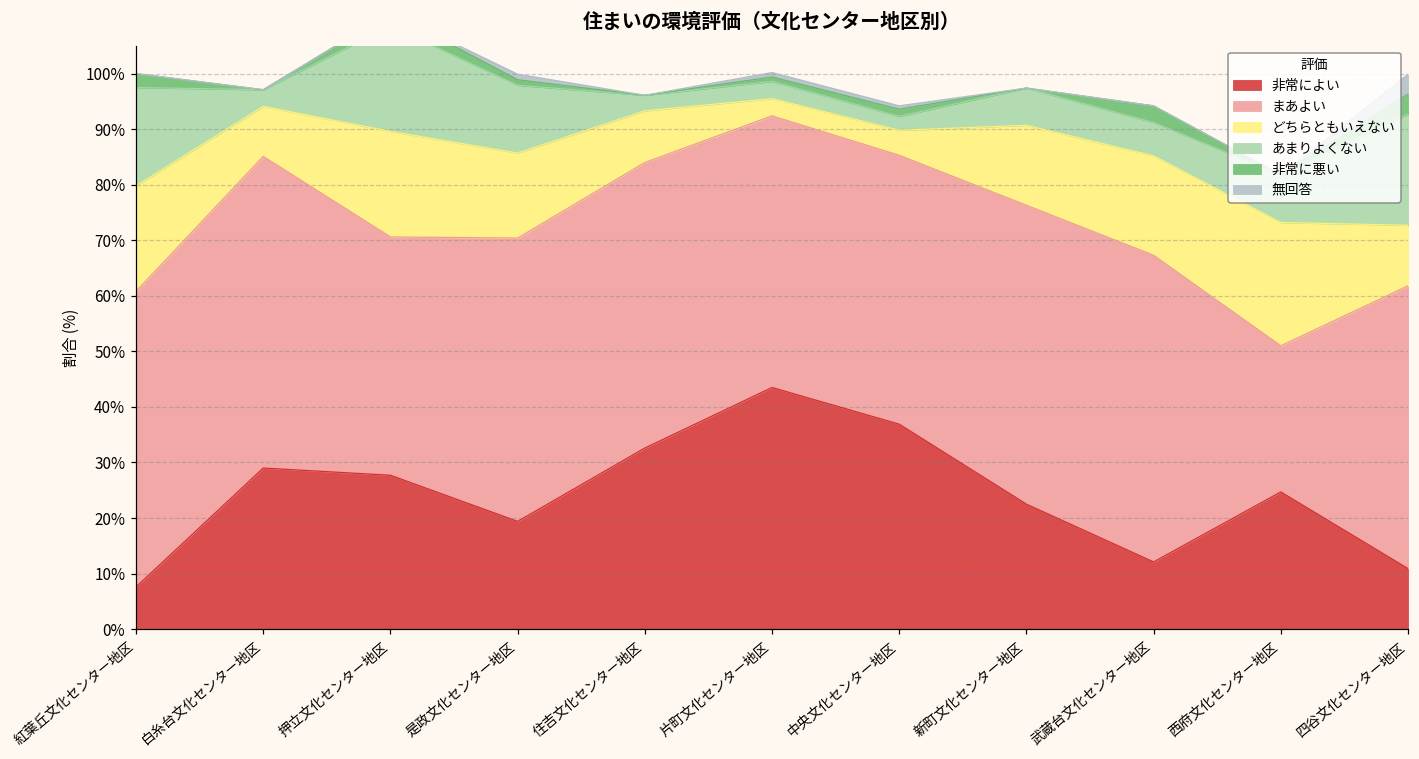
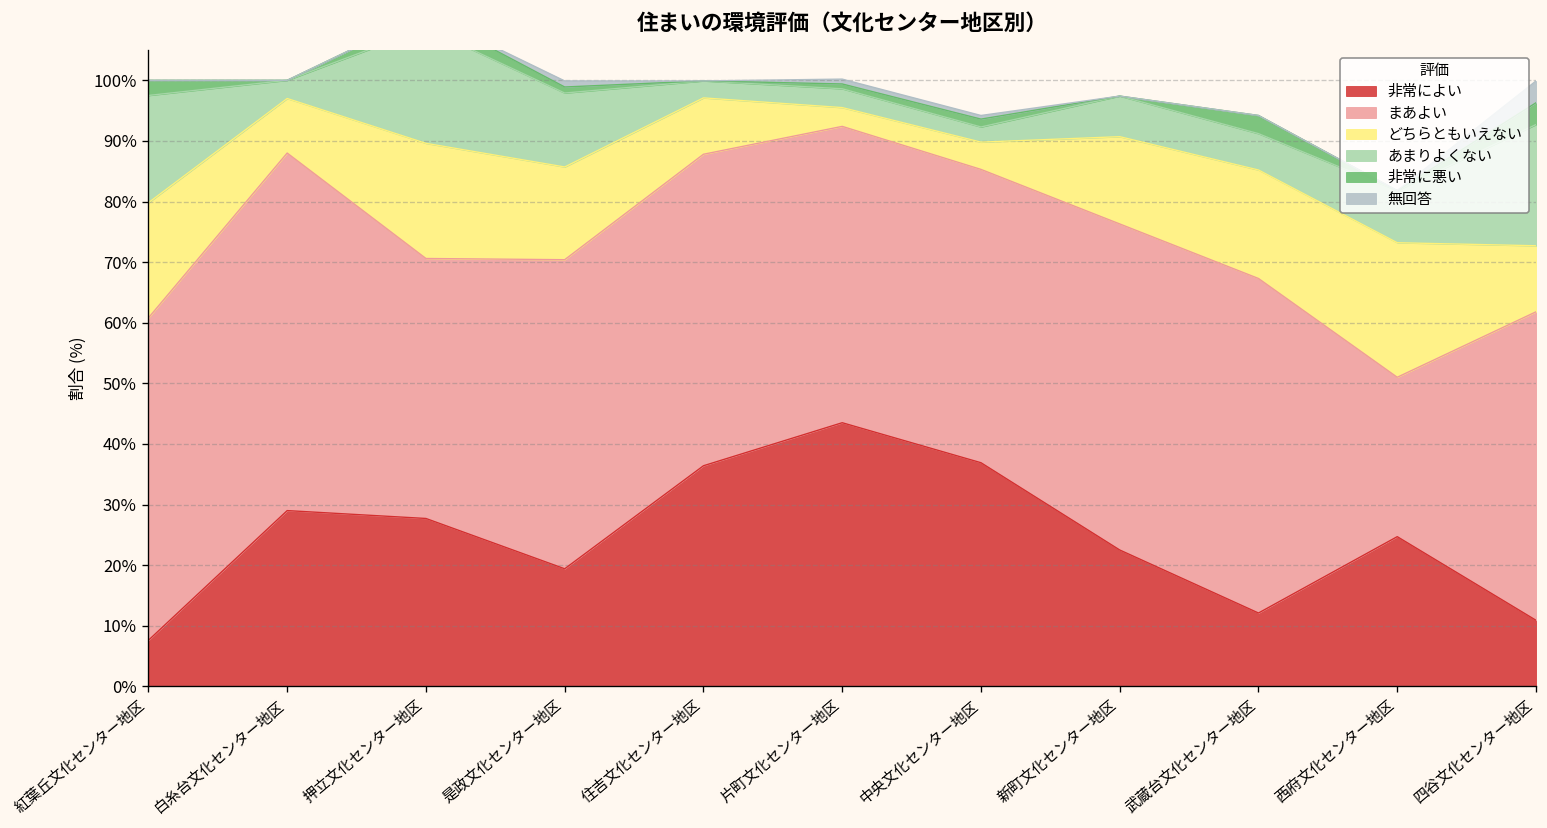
  {
    "非常によい": {
      "紅葉丘文化センター地区": "8%",
      "白糸台文化センター地区": "29%",
      "押立文化センター地区": "28%",
      "是政文化センター地区": "19%",
-     "住吉文化センター地区": "33%",
+     "住吉文化センター地区": "36%",
      "片町文化センター地区": "44%",
      "中央文化センター地区": "37%",
      "新町文化センター地区": "23%",
      "武蔵台文化センター地区": "12%",
      "西府文化センター地区": "25%",
      "四谷文化センター地区": "11%"
    },
    "まあよい": {
      "紅葉丘文化センター地区": "53%",
-     "白糸台文化センター地区": "56%",
+     "白糸台文化センター地区": "59%",
      "押立文化センター地区": "43%",
      "是政文化センター地区": "51%",
      "住吉文化センター地区": "51%",
      "片町文化センター地区": "49%",
      "中央文化センター地区": "48%",
      "新町文化センター地区": "54%",
      "武蔵台文化センター地区": "55%",
      "西府文化センター地区": "26%",
      "四谷文化センター地区": "51%"
    },
    "どちらともいえない": {
      "紅葉丘文化センター地区": "19%",
      "白糸台文化センター地区": "9%",
      "押立文化センター地区": "19%",
      "是政文化センター地区": "15%",
      "住吉文化センター地区": "9%",
      "片町文化センター地区": "3%",
      "中央文化センター地区": "5%",
      "新町文化センター地区": "14%",
      "武蔵台文化センター地区": "18%",
      "西府文化センター地区": "22%",
      "四谷文化センター地区": "11%"
    },
    "非常に悪い": {
      "是政文化センター地区": "1%",
      "片町文化センター地区": "1%",
      "中央文化センター地区": "1%",
      "四谷文化センター地区": "4%"
    }
  }
